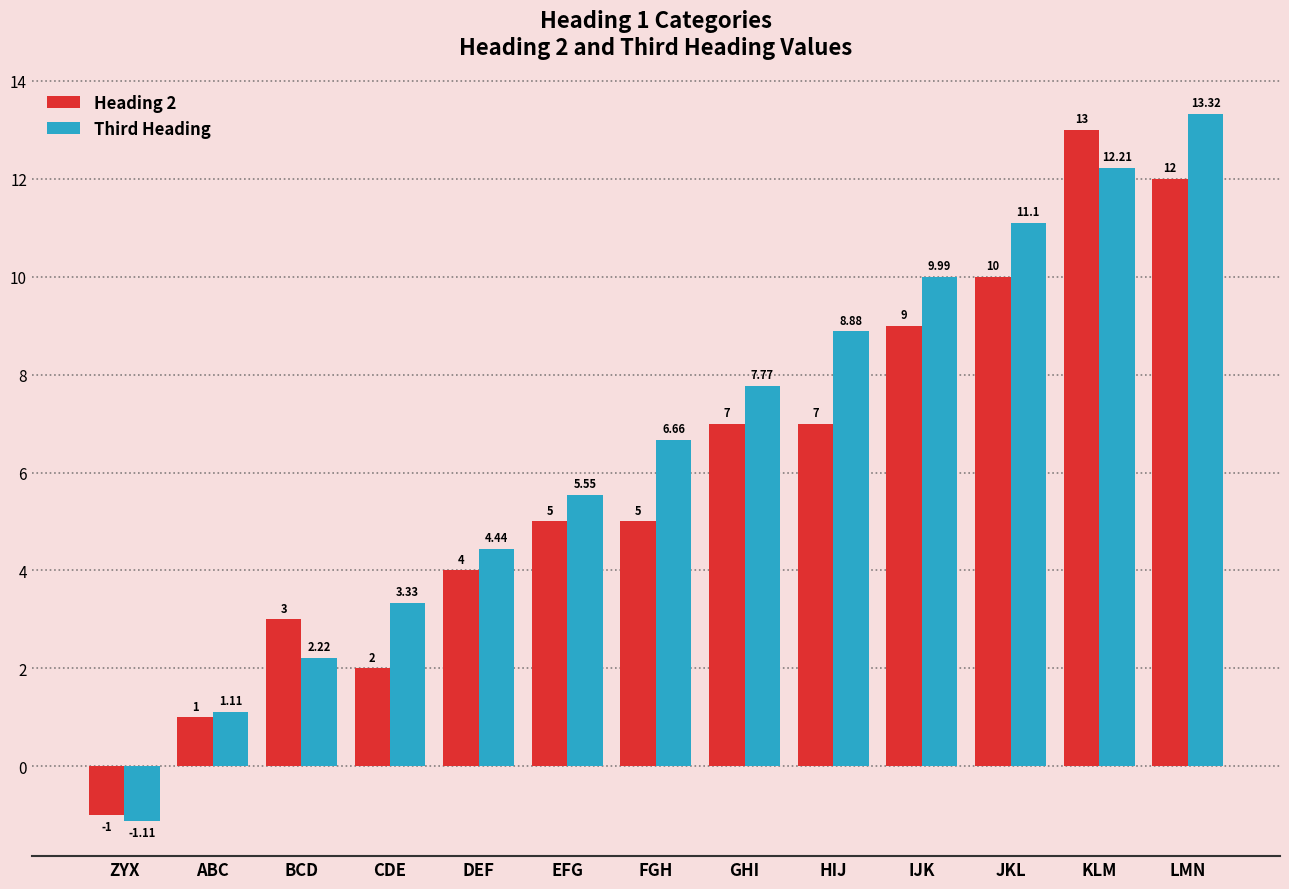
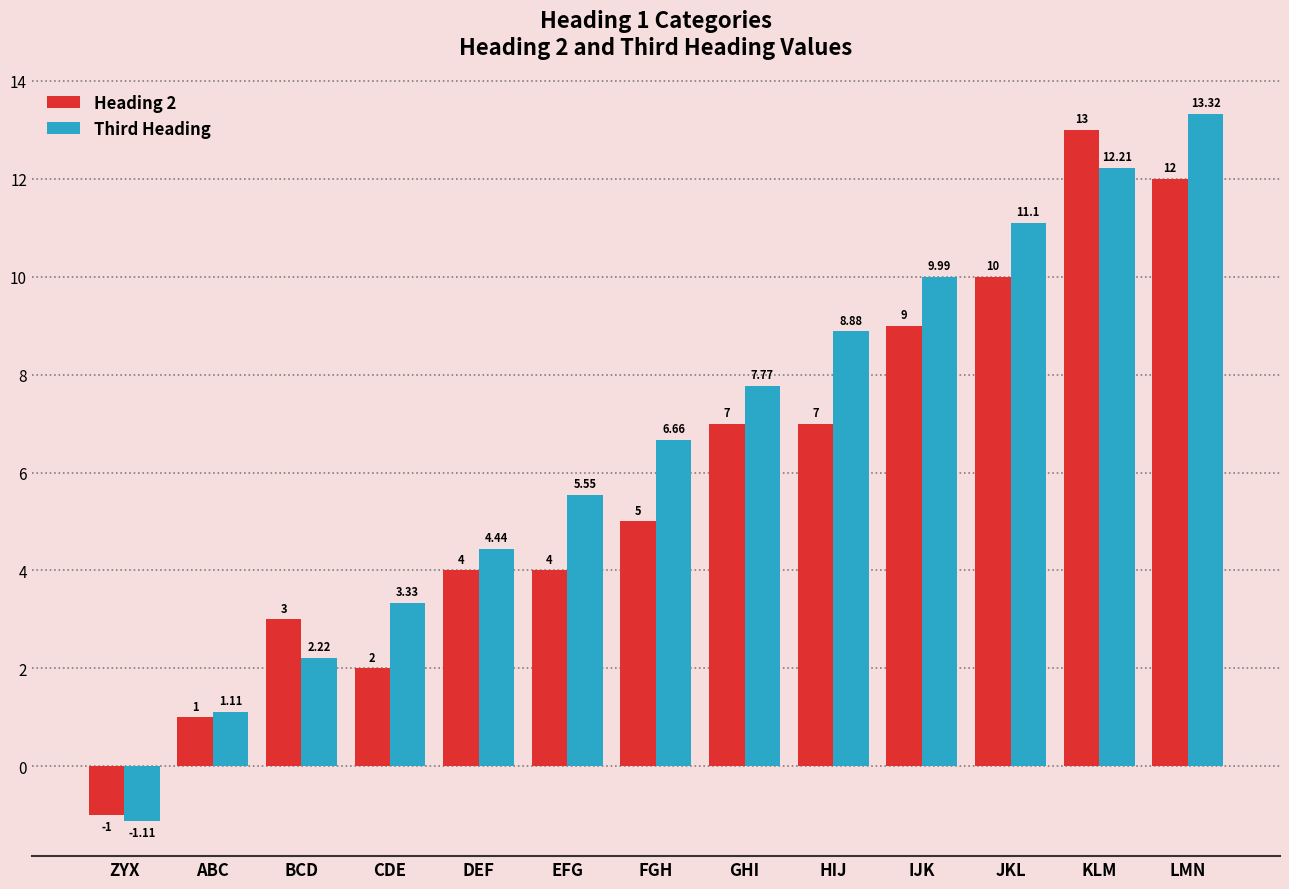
  {
    "Heading 2": {
      "ZYX": -1,
      "ABC": 1,
      "BCD": 3,
      "CDE": 2,
      "DEF": 4,
-     "EFG": 5,
+     "EFG": 4,
      "FGH": 5,
      "GHI": 7,
      "HIJ": 7,
      "IJK": 9,
      "JKL": 10,
      "KLM": 13,
      "LMN": 12
    },
    "Third Heading": {
      "ZYX": -1.11,
      "ABC": 1.11,
      "BCD": 2.22,
      "CDE": 3.33,
      "DEF": 4.44,
      "EFG": 5.55,
      "FGH": 6.66,
      "GHI": 7.77,
      "HIJ": 8.88,
      "IJK": 9.99,
      "JKL": 11.1,
      "KLM": 12.21,
      "LMN": 13.32
    }
  }
